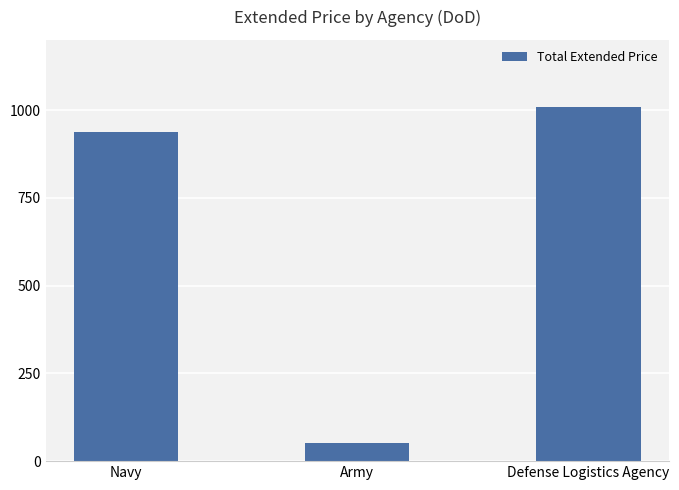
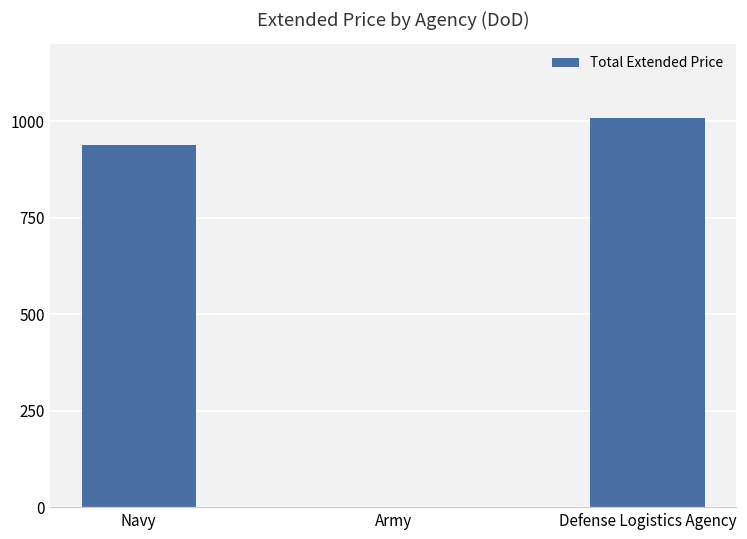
  {
    "Navy": 940,
-   "Army": 50,
+   "Army": 0,
    "Defense Logistics Agency": 1010
  }
